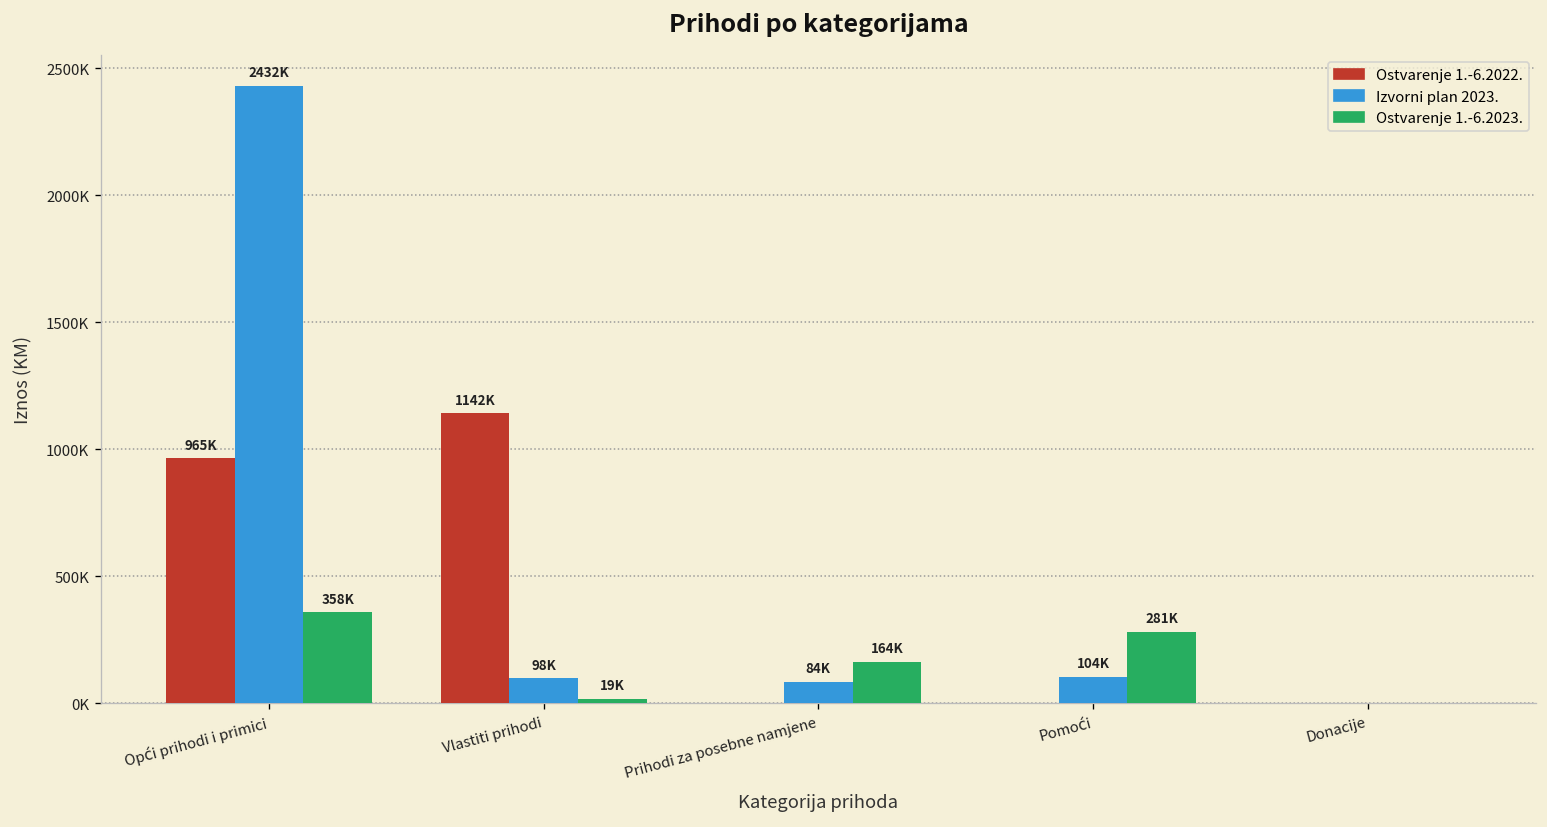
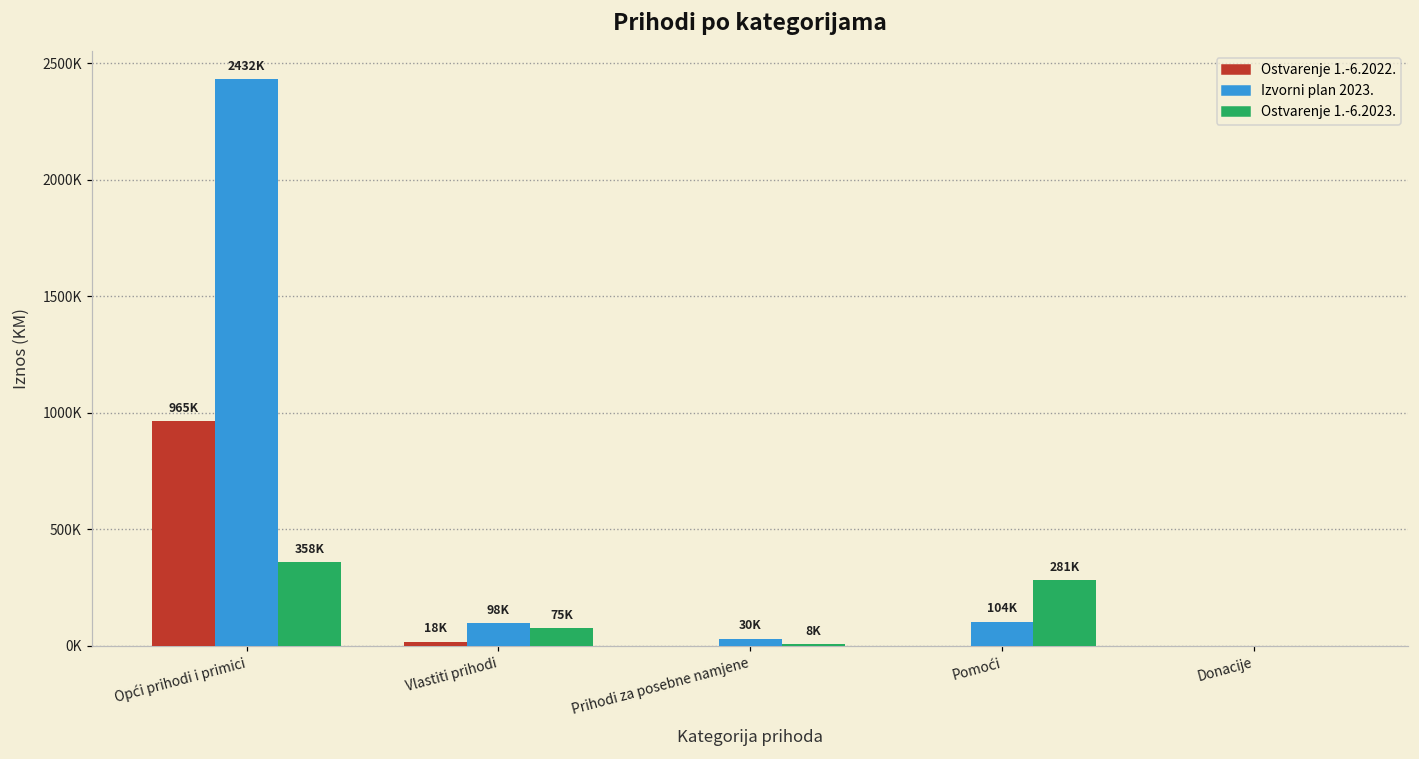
  {
    "Ostvarenje 1.-6.2022.": {
      "Opći prihodi i primici": "965K",
-     "Vlastiti prihodi": "1142K"
+     "Vlastiti prihodi": "18K"
    },
    "Izvorni plan 2023.": {
      "Opći prihodi i primici": "2432K",
      "Vlastiti prihodi": "98K",
-     "Prihodi za posebne namjene": "84K",
+     "Prihodi za posebne namjene": "30K",
      "Pomoći": "104K"
    },
    "Ostvarenje 1.-6.2023.": {
      "Opći prihodi i primici": "358K",
-     "Vlastiti prihodi": "19K",
-     "Prihodi za posebne namjene": "164K",
+     "Vlastiti prihodi": "75K",
+     "Prihodi za posebne namjene": "8K",
      "Pomoći": "281K"
    }
  }
